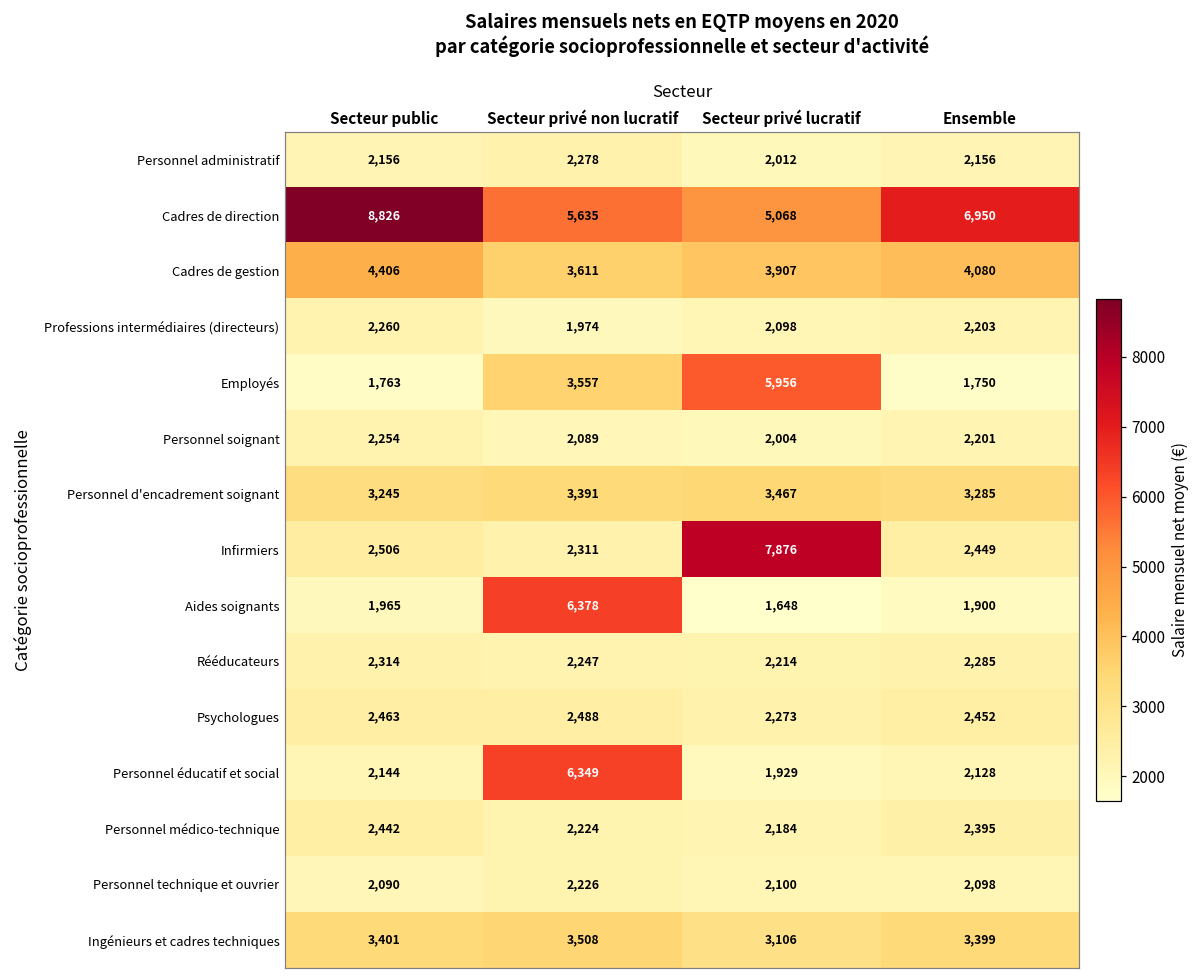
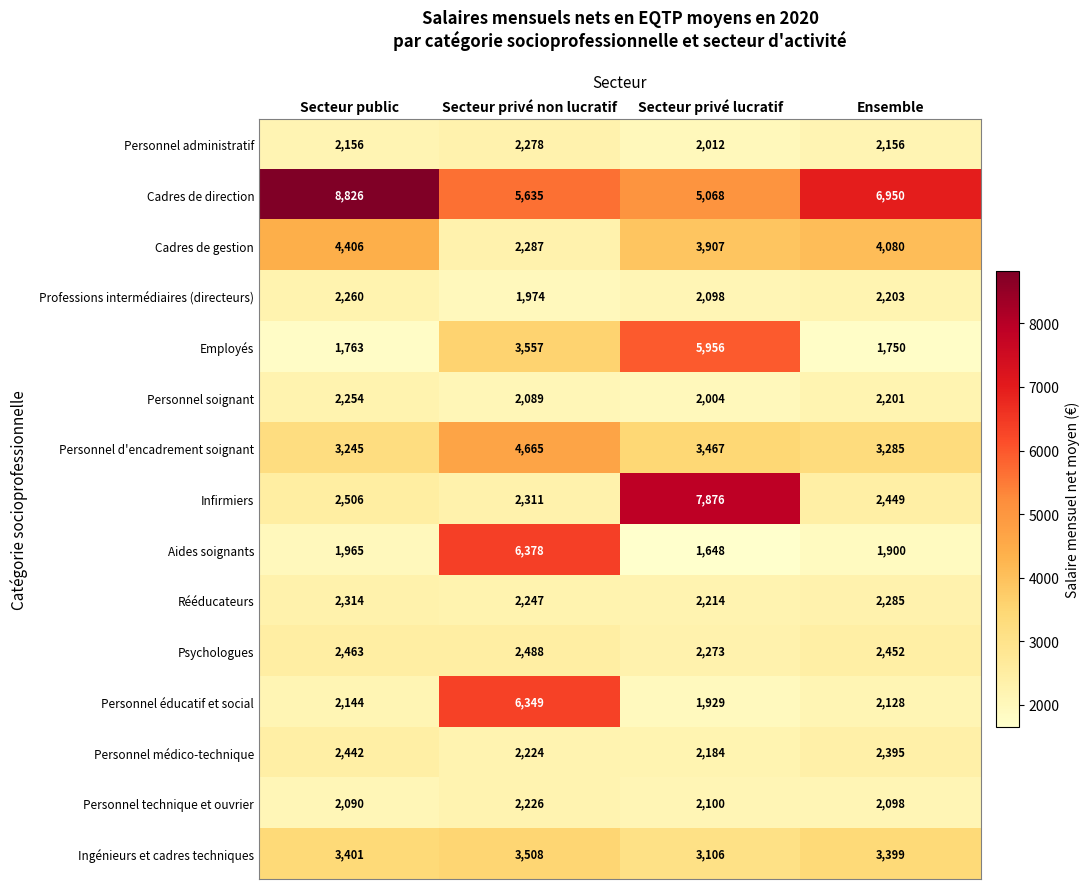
  {
    "Personnel administratif": {
      "Secteur public": "2,156",
      "Secteur privé non lucratif": "2,278",
      "Secteur privé lucratif": "2,012",
      "Ensemble": "2,156"
    },
    "Cadres de direction": {
      "Secteur public": "8,826",
      "Secteur privé non lucratif": "5,635",
      "Secteur privé lucratif": "5,068",
      "Ensemble": "6,950"
    },
    "Cadres de gestion": {
      "Secteur public": "4,406",
-     "Secteur privé non lucratif": "3,611",
+     "Secteur privé non lucratif": "2,287",
      "Secteur privé lucratif": "3,907",
      "Ensemble": "4,080"
    },
    "Professions intermédiaires (directeurs)": {
      "Secteur public": "2,260",
      "Secteur privé non lucratif": "1,974",
      "Secteur privé lucratif": "2,098",
      "Ensemble": "2,203"
    },
    "Employés": {
      "Secteur public": "1,763",
      "Secteur privé non lucratif": "3,557",
      "Secteur privé lucratif": "5,956",
      "Ensemble": "1,750"
    },
    "Personnel soignant": {
      "Secteur public": "2,254",
      "Secteur privé non lucratif": "2,089",
      "Secteur privé lucratif": "2,004",
      "Ensemble": "2,201"
    },
    "Personnel d'encadrement soignant": {
      "Secteur public": "3,245",
-     "Secteur privé non lucratif": "3,391",
+     "Secteur privé non lucratif": "4,665",
      "Secteur privé lucratif": "3,467",
      "Ensemble": "3,285"
    },
    "Infirmiers": {
      "Secteur public": "2,506",
      "Secteur privé non lucratif": "2,311",
      "Secteur privé lucratif": "7,876",
      "Ensemble": "2,449"
    },
    "Aides soignants": {
      "Secteur public": "1,965",
      "Secteur privé non lucratif": "6,378",
      "Secteur privé lucratif": "1,648",
      "Ensemble": "1,900"
    },
    "Rééducateurs": {
      "Secteur public": "2,314",
      "Secteur privé non lucratif": "2,247",
      "Secteur privé lucratif": "2,214",
      "Ensemble": "2,285"
    },
    "Psychologues": {
      "Secteur public": "2,463",
      "Secteur privé non lucratif": "2,488",
      "Secteur privé lucratif": "2,273",
      "Ensemble": "2,452"
    },
    "Personnel éducatif et social": {
      "Secteur public": "2,144",
      "Secteur privé non lucratif": "6,349",
      "Secteur privé lucratif": "1,929",
      "Ensemble": "2,128"
    },
    "Personnel médico-technique": {
      "Secteur public": "2,442",
      "Secteur privé non lucratif": "2,224",
      "Secteur privé lucratif": "2,184",
      "Ensemble": "2,395"
    },
    "Personnel technique et ouvrier": {
      "Secteur public": "2,090",
      "Secteur privé non lucratif": "2,226",
      "Secteur privé lucratif": "2,100",
      "Ensemble": "2,098"
    },
    "Ingénieurs et cadres techniques": {
      "Secteur public": "3,401",
      "Secteur privé non lucratif": "3,508",
      "Secteur privé lucratif": "3,106",
      "Ensemble": "3,399"
    }
  }
